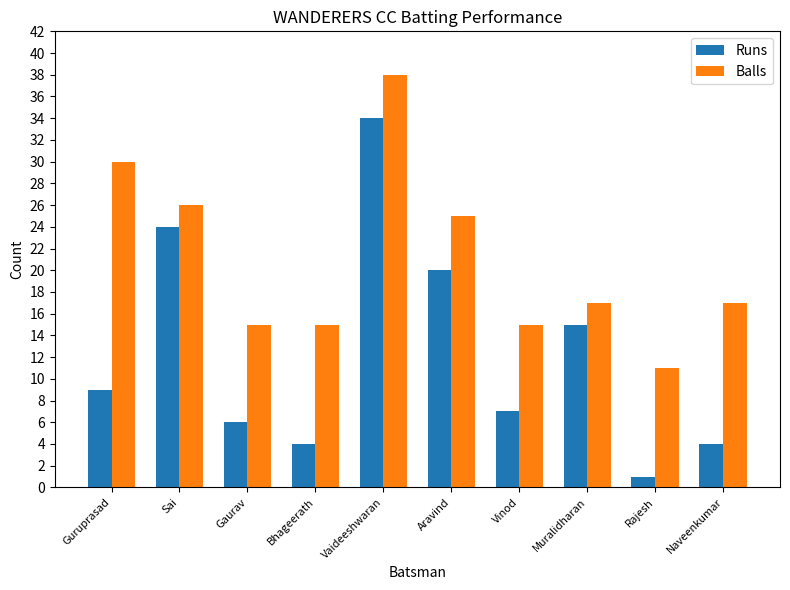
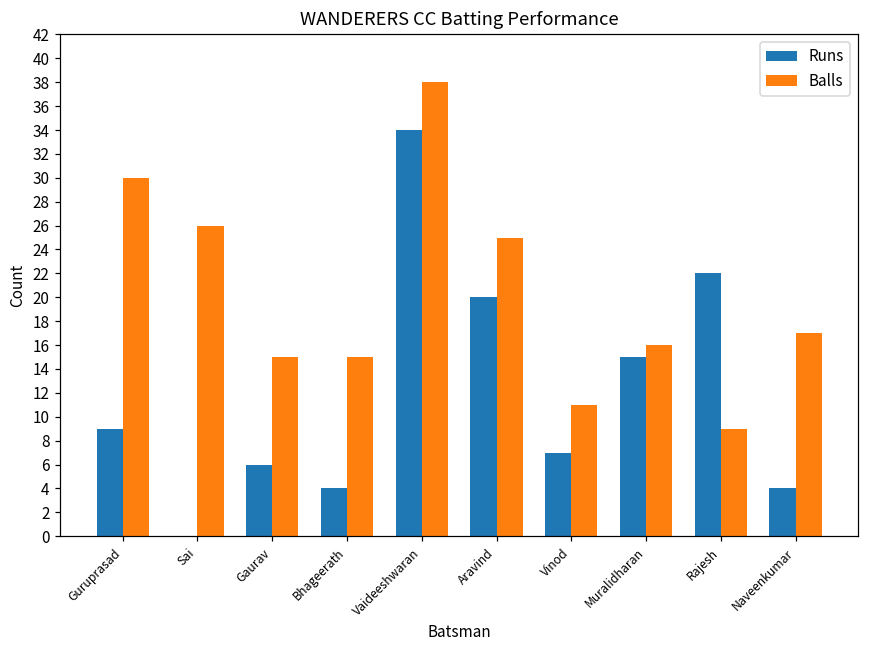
  {
    "Runs": {
      "Guruprasad": 9,
-     "Sai": 24,
+     "Sai": 0,
      "Gaurav": 6,
      "Bhageerath": 4,
      "Vaideeshwaran": 34,
      "Aravind": 20,
      "Vinod": 7,
      "Muralidharan": 15,
-     "Rajesh": 1,
+     "Rajesh": 22,
      "Naveenkumar": 4
    },
    "Balls": {
      "Guruprasad": 30,
      "Sai": 26,
      "Gaurav": 15,
      "Bhageerath": 15,
      "Vaideeshwaran": 38,
      "Aravind": 25,
-     "Vinod": 15,
-     "Muralidharan": 17,
-     "Rajesh": 11,
+     "Vinod": 11,
+     "Muralidharan": 16,
+     "Rajesh": 9,
      "Naveenkumar": 17
    }
  }
